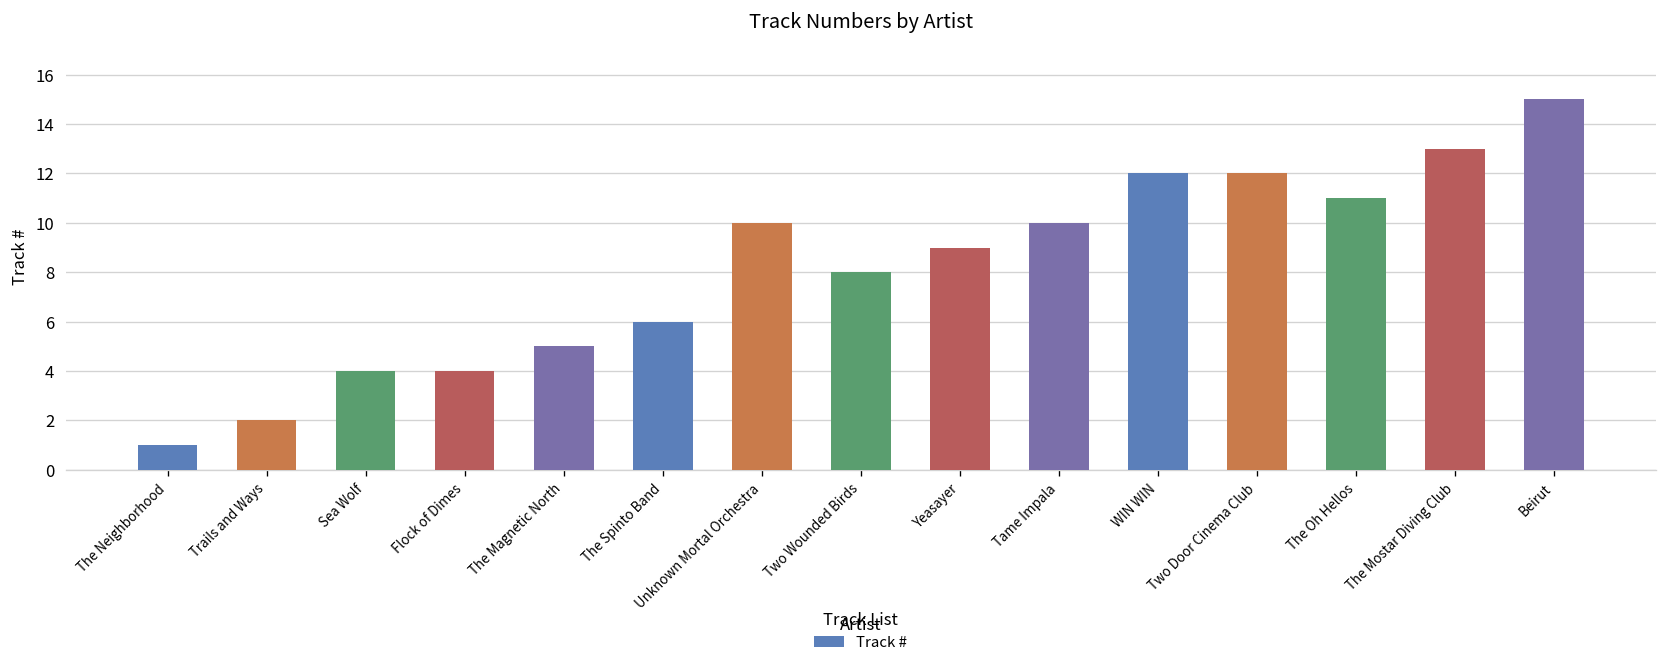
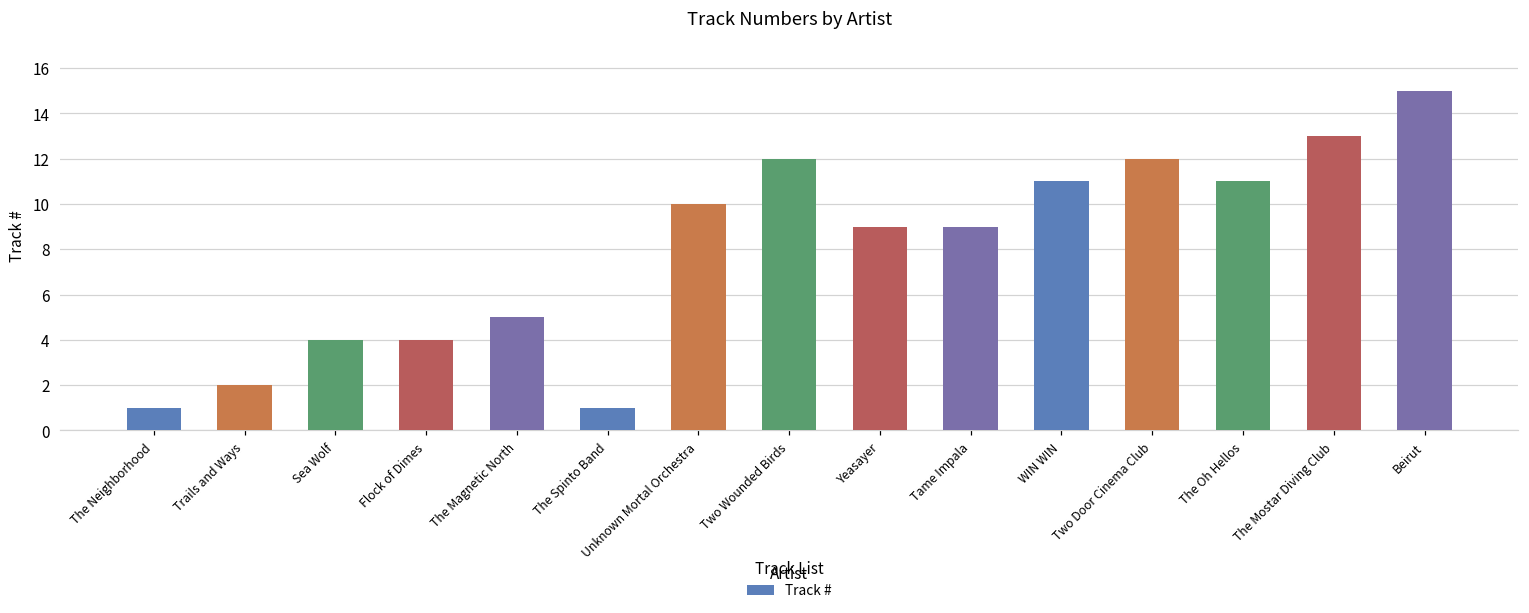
  {
    "The Neighborhood": 1,
    "Trails and Ways": 2,
    "Sea Wolf": 4,
    "Flock of Dimes": 4,
    "The Magnetic North": 5,
-   "The Spinto Band": 6,
+   "The Spinto Band": 1,
    "Unknown Mortal Orchestra": 10,
-   "Two Wounded Birds": 8,
+   "Two Wounded Birds": 12,
    "Yeasayer": 9,
-   "Tame Impala": 10,
-   "WIN WIN": 12,
+   "Tame Impala": 9,
+   "WIN WIN": 11,
    "Two Door Cinema Club": 12,
    "The Oh Hellos": 11,
    "The Mostar Diving Club": 13,
    "Beirut": 15
  }
